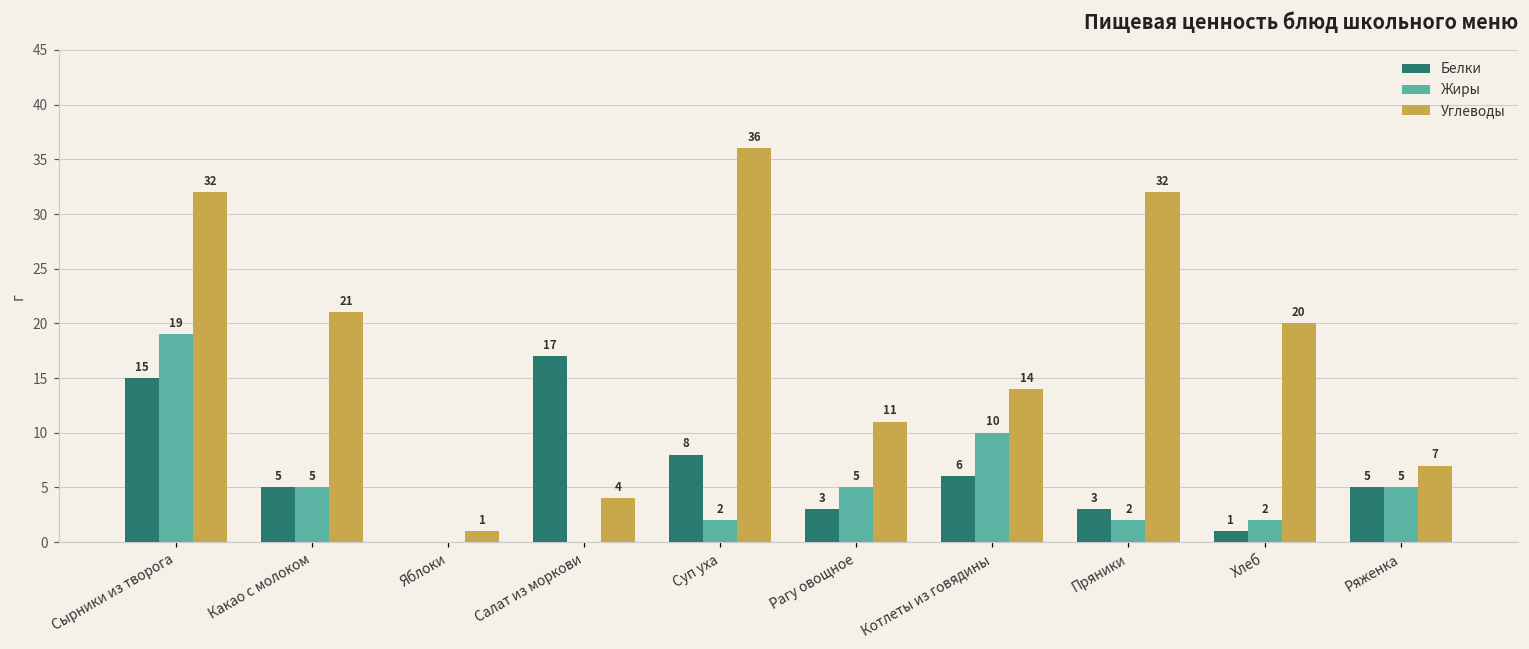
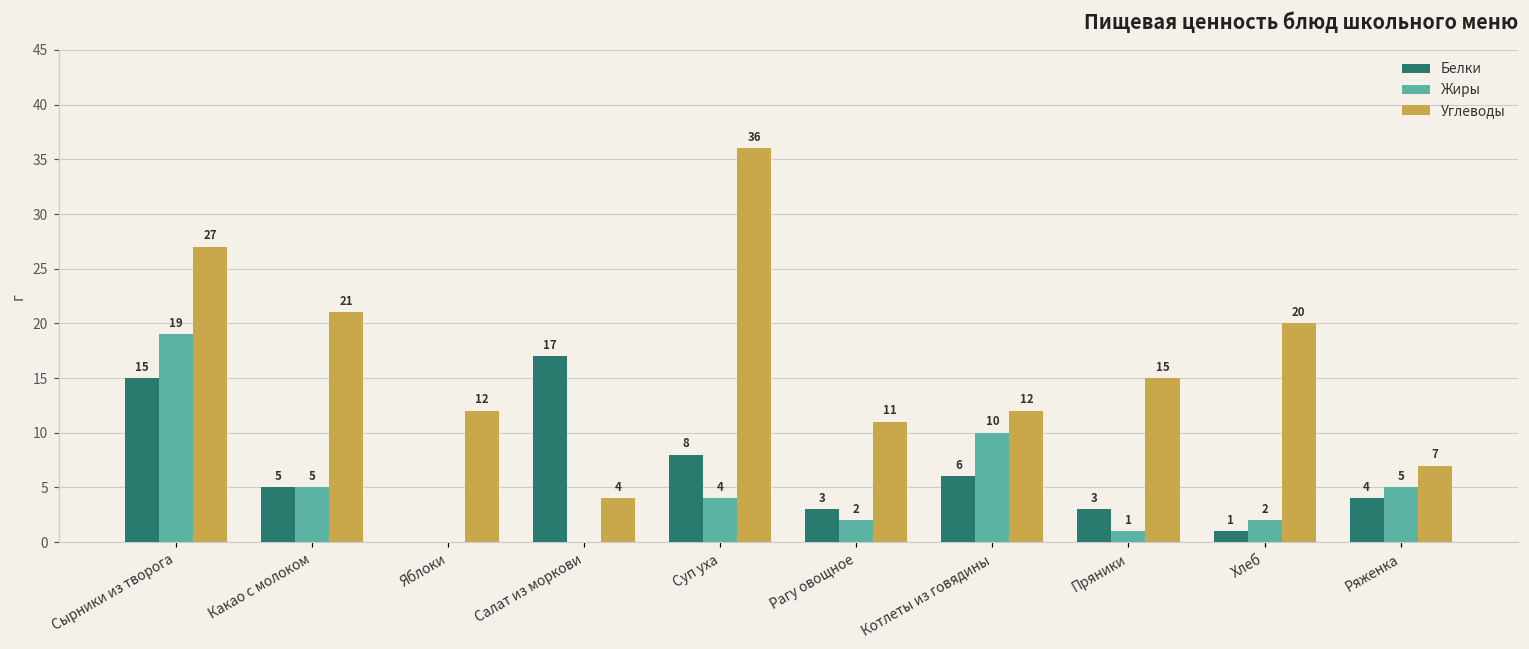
  {
    "Белки": {
      "Сырники из творога": 15,
      "Какао с молоком": 5,
      "Салат из моркови": 17,
      "Суп уха": 8,
      "Рагу овощное": 3,
      "Котлеты из говядины": 6,
      "Пряники": 3,
      "Хлеб": 1,
-     "Ряженка": 5
+     "Ряженка": 4
    },
    "Жиры": {
      "Сырники из творога": 19,
      "Какао с молоком": 5,
-     "Суп уха": 2,
-     "Рагу овощное": 5,
+     "Суп уха": 4,
+     "Рагу овощное": 2,
      "Котлеты из говядины": 10,
-     "Пряники": 2,
+     "Пряники": 1,
      "Хлеб": 2,
      "Ряженка": 5
    },
    "Углеводы": {
-     "Сырники из творога": 32,
+     "Сырники из творога": 27,
      "Какао с молоком": 21,
-     "Яблоки": 1,
+     "Яблоки": 12,
      "Салат из моркови": 4,
      "Суп уха": 36,
      "Рагу овощное": 11,
-     "Котлеты из говядины": 14,
-     "Пряники": 32,
+     "Котлеты из говядины": 12,
+     "Пряники": 15,
      "Хлеб": 20,
      "Ряженка": 7
    }
  }
